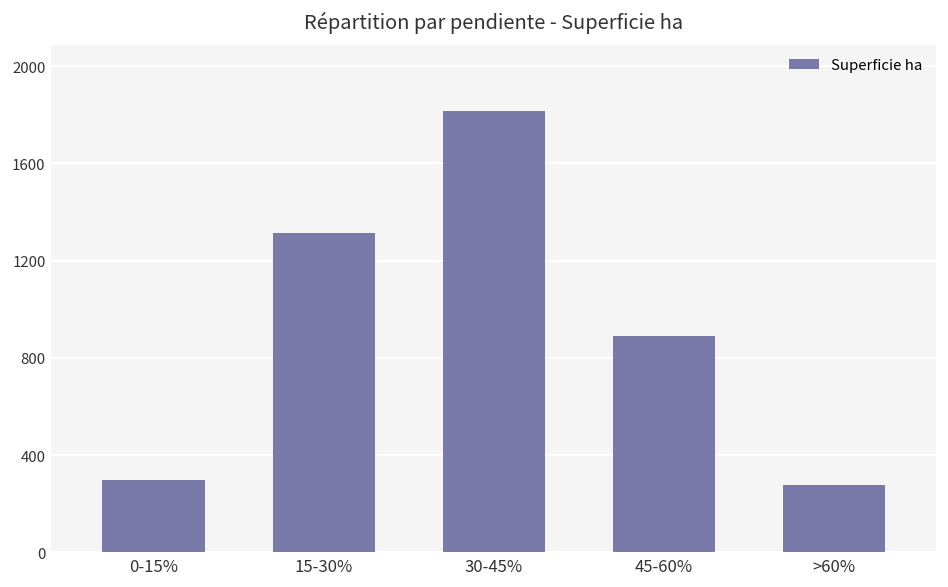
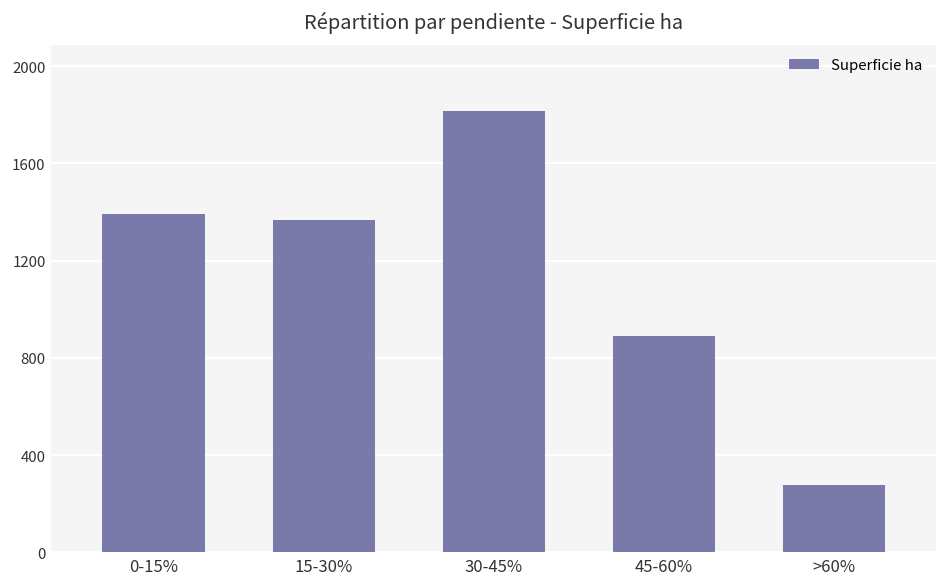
  {
-   "0-15%": 300,
-   "15-30%": 1310,
+   "0-15%": 1390,
+   "15-30%": 1370,
    "30-45%": 1820,
    "45-60%": 890,
    ">60%": 280
  }
